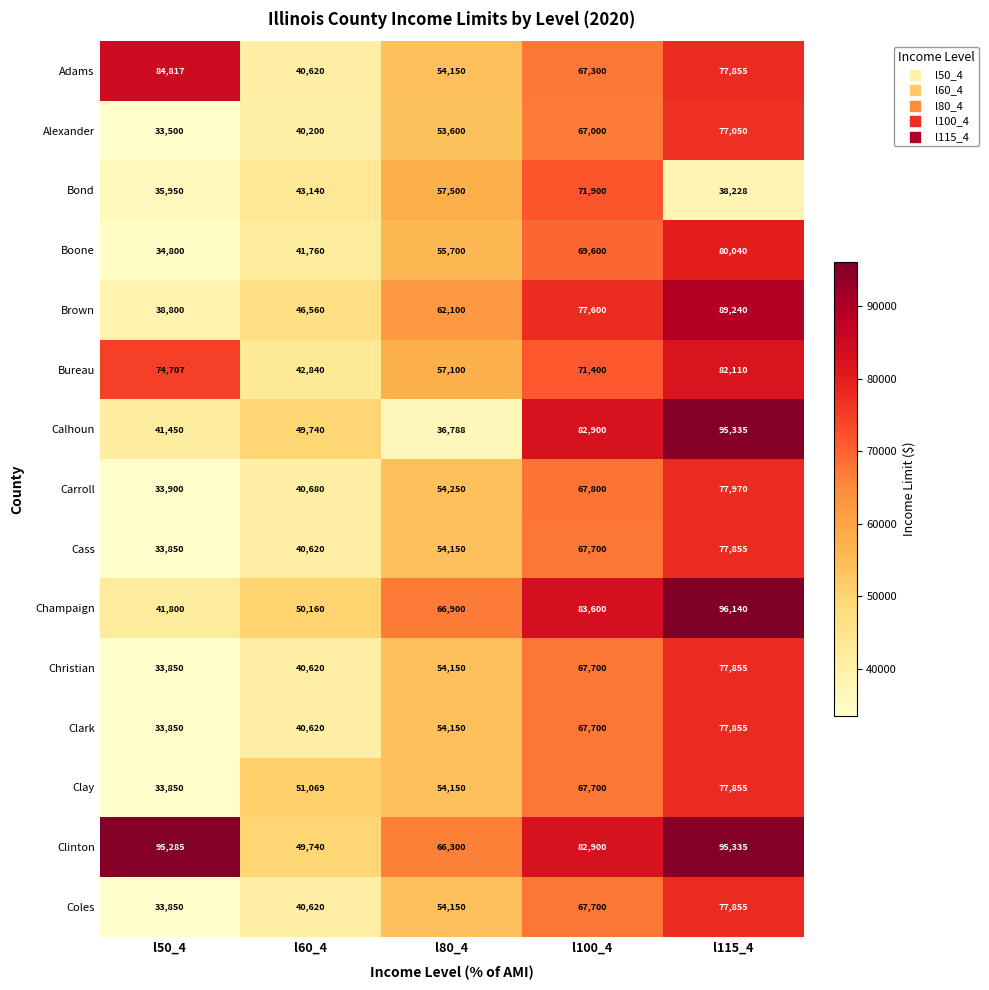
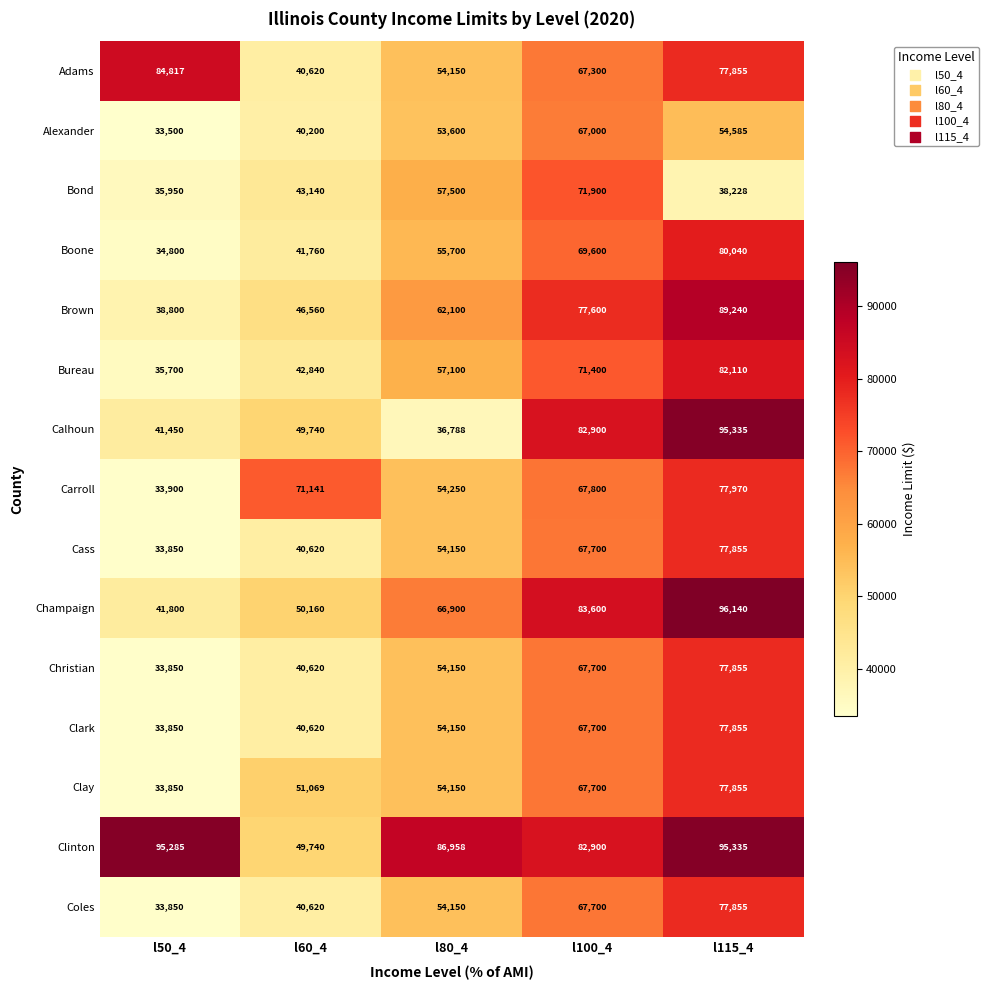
  {
    "Adams": {
      "l50_4": "84,817",
      "l60_4": "40,620",
      "l80_4": "54,150",
      "l100_4": "67,300",
      "l115_4": "77,855"
    },
    "Alexander": {
      "l50_4": "33,500",
      "l60_4": "40,200",
      "l80_4": "53,600",
      "l100_4": "67,000",
-     "l115_4": "77,050"
+     "l115_4": "54,585"
    },
    "Bond": {
      "l50_4": "35,950",
      "l60_4": "43,140",
      "l80_4": "57,500",
      "l100_4": "71,900",
      "l115_4": "38,228"
    },
    "Boone": {
      "l50_4": "34,800",
      "l60_4": "41,760",
      "l80_4": "55,700",
      "l100_4": "69,600",
      "l115_4": "80,040"
    },
    "Brown": {
      "l50_4": "38,800",
      "l60_4": "46,560",
      "l80_4": "62,100",
      "l100_4": "77,600",
      "l115_4": "89,240"
    },
    "Bureau": {
-     "l50_4": "74,707",
+     "l50_4": "35,700",
      "l60_4": "42,840",
      "l80_4": "57,100",
      "l100_4": "71,400",
      "l115_4": "82,110"
    },
    "Calhoun": {
      "l50_4": "41,450",
      "l60_4": "49,740",
      "l80_4": "36,788",
      "l100_4": "82,900",
      "l115_4": "95,335"
    },
    "Carroll": {
      "l50_4": "33,900",
-     "l60_4": "40,680",
+     "l60_4": "71,141",
      "l80_4": "54,250",
      "l100_4": "67,800",
      "l115_4": "77,970"
    },
    "Cass": {
      "l50_4": "33,850",
      "l60_4": "40,620",
      "l80_4": "54,150",
      "l100_4": "67,700",
      "l115_4": "77,855"
    },
    "Champaign": {
      "l50_4": "41,800",
      "l60_4": "50,160",
      "l80_4": "66,900",
      "l100_4": "83,600",
      "l115_4": "96,140"
    },
    "Christian": {
      "l50_4": "33,850",
      "l60_4": "40,620",
      "l80_4": "54,150",
      "l100_4": "67,700",
      "l115_4": "77,855"
    },
    "Clark": {
      "l50_4": "33,850",
      "l60_4": "40,620",
      "l80_4": "54,150",
      "l100_4": "67,700",
      "l115_4": "77,855"
    },
    "Clay": {
      "l50_4": "33,850",
      "l60_4": "51,069",
      "l80_4": "54,150",
      "l100_4": "67,700",
      "l115_4": "77,855"
    },
    "Clinton": {
      "l50_4": "95,285",
      "l60_4": "49,740",
-     "l80_4": "66,300",
+     "l80_4": "86,958",
      "l100_4": "82,900",
      "l115_4": "95,335"
    },
    "Coles": {
      "l50_4": "33,850",
      "l60_4": "40,620",
      "l80_4": "54,150",
      "l100_4": "67,700",
      "l115_4": "77,855"
    }
  }
